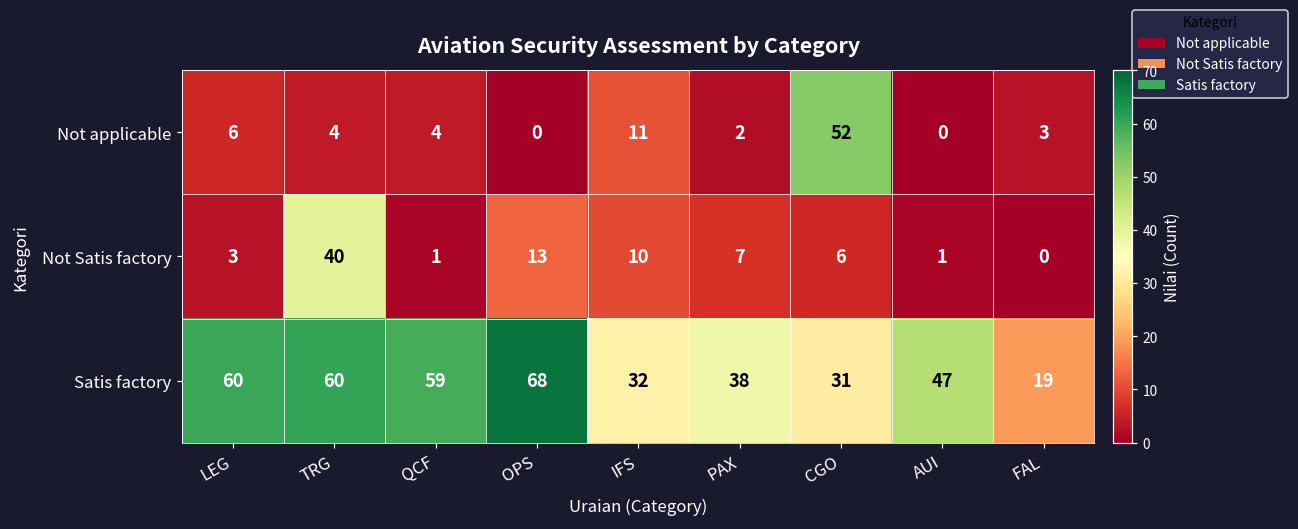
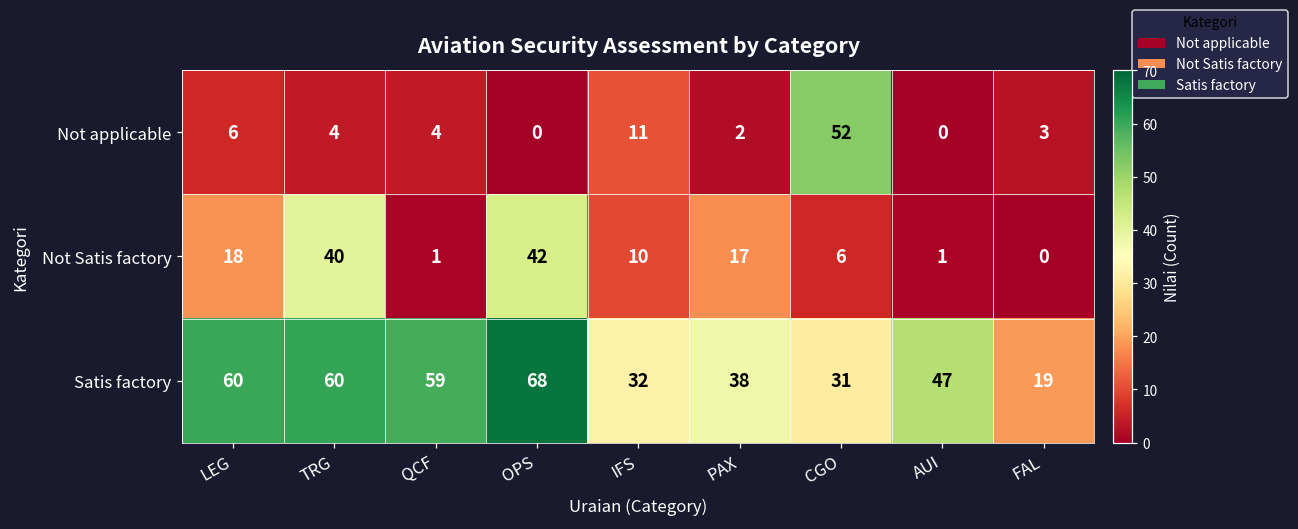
  {
    "Not applicable": {
      "LEG": 6,
      "TRG": 4,
      "QCF": 4,
      "OPS": 0,
      "IFS": 11,
      "PAX": 2,
      "CGO": 52,
      "AUI": 0,
      "FAL": 3
    },
    "Not Satis factory": {
-     "LEG": 3,
+     "LEG": 18,
      "TRG": 40,
      "QCF": 1,
-     "OPS": 13,
+     "OPS": 42,
      "IFS": 10,
-     "PAX": 7,
+     "PAX": 17,
      "CGO": 6,
      "AUI": 1,
      "FAL": 0
    },
    "Satis factory": {
      "LEG": 60,
      "TRG": 60,
      "QCF": 59,
      "OPS": 68,
      "IFS": 32,
      "PAX": 38,
      "CGO": 31,
      "AUI": 47,
      "FAL": 19
    }
  }
